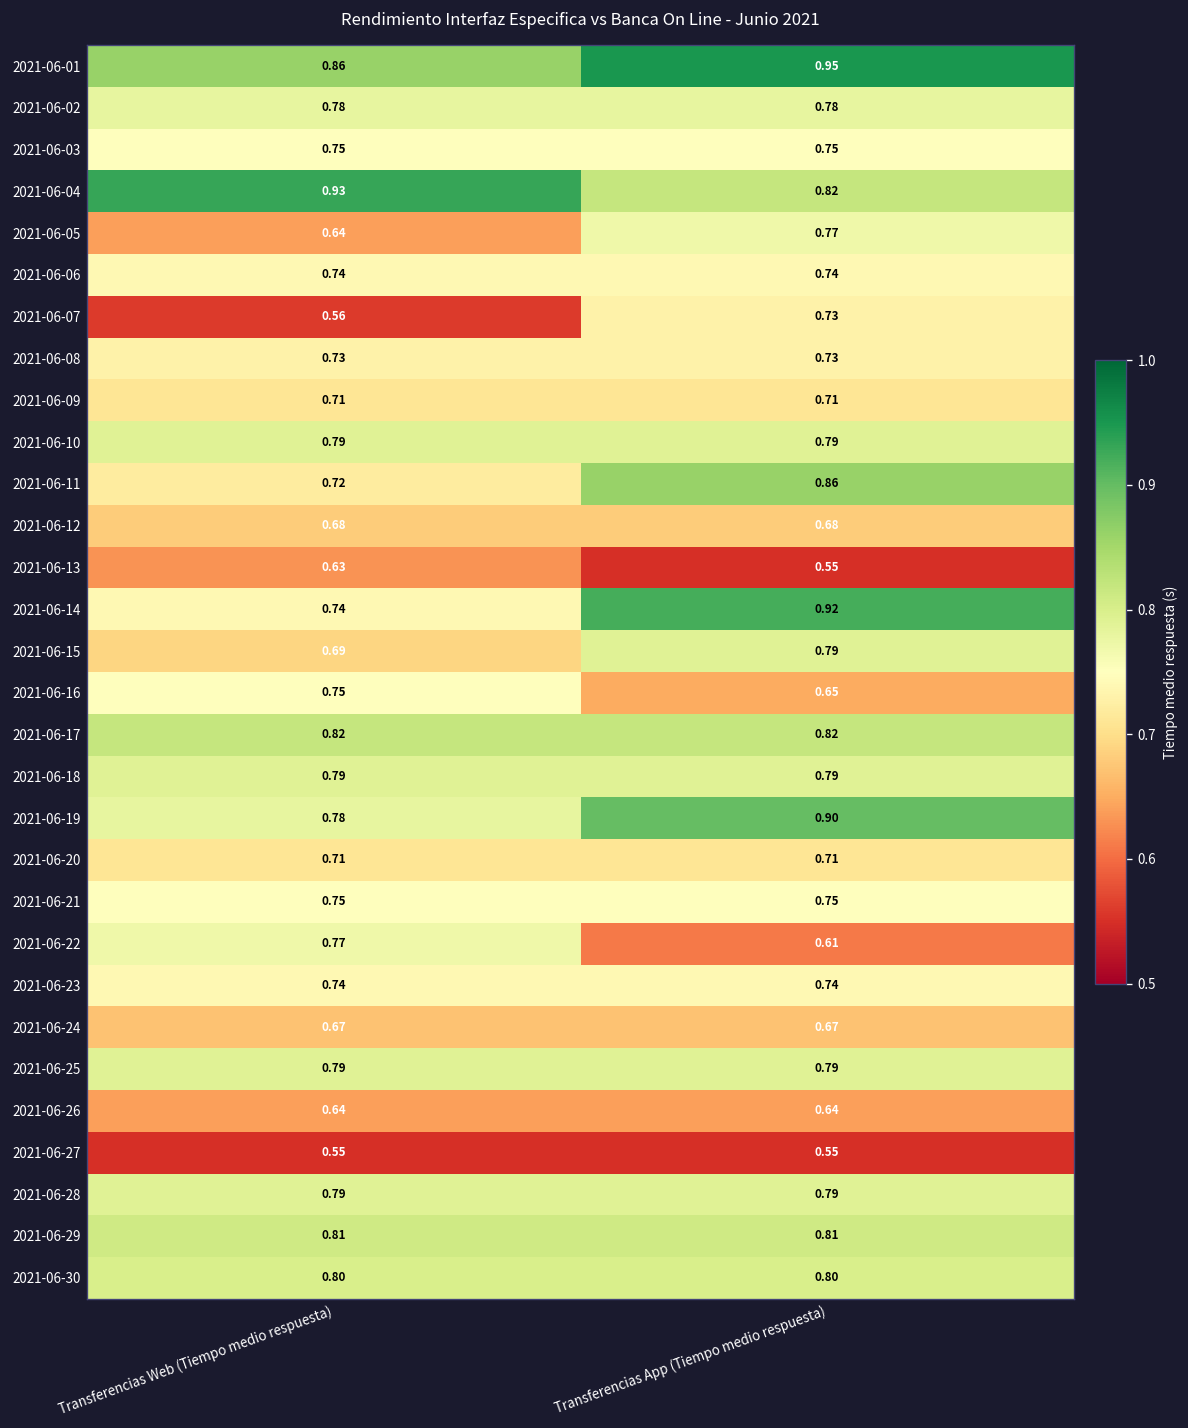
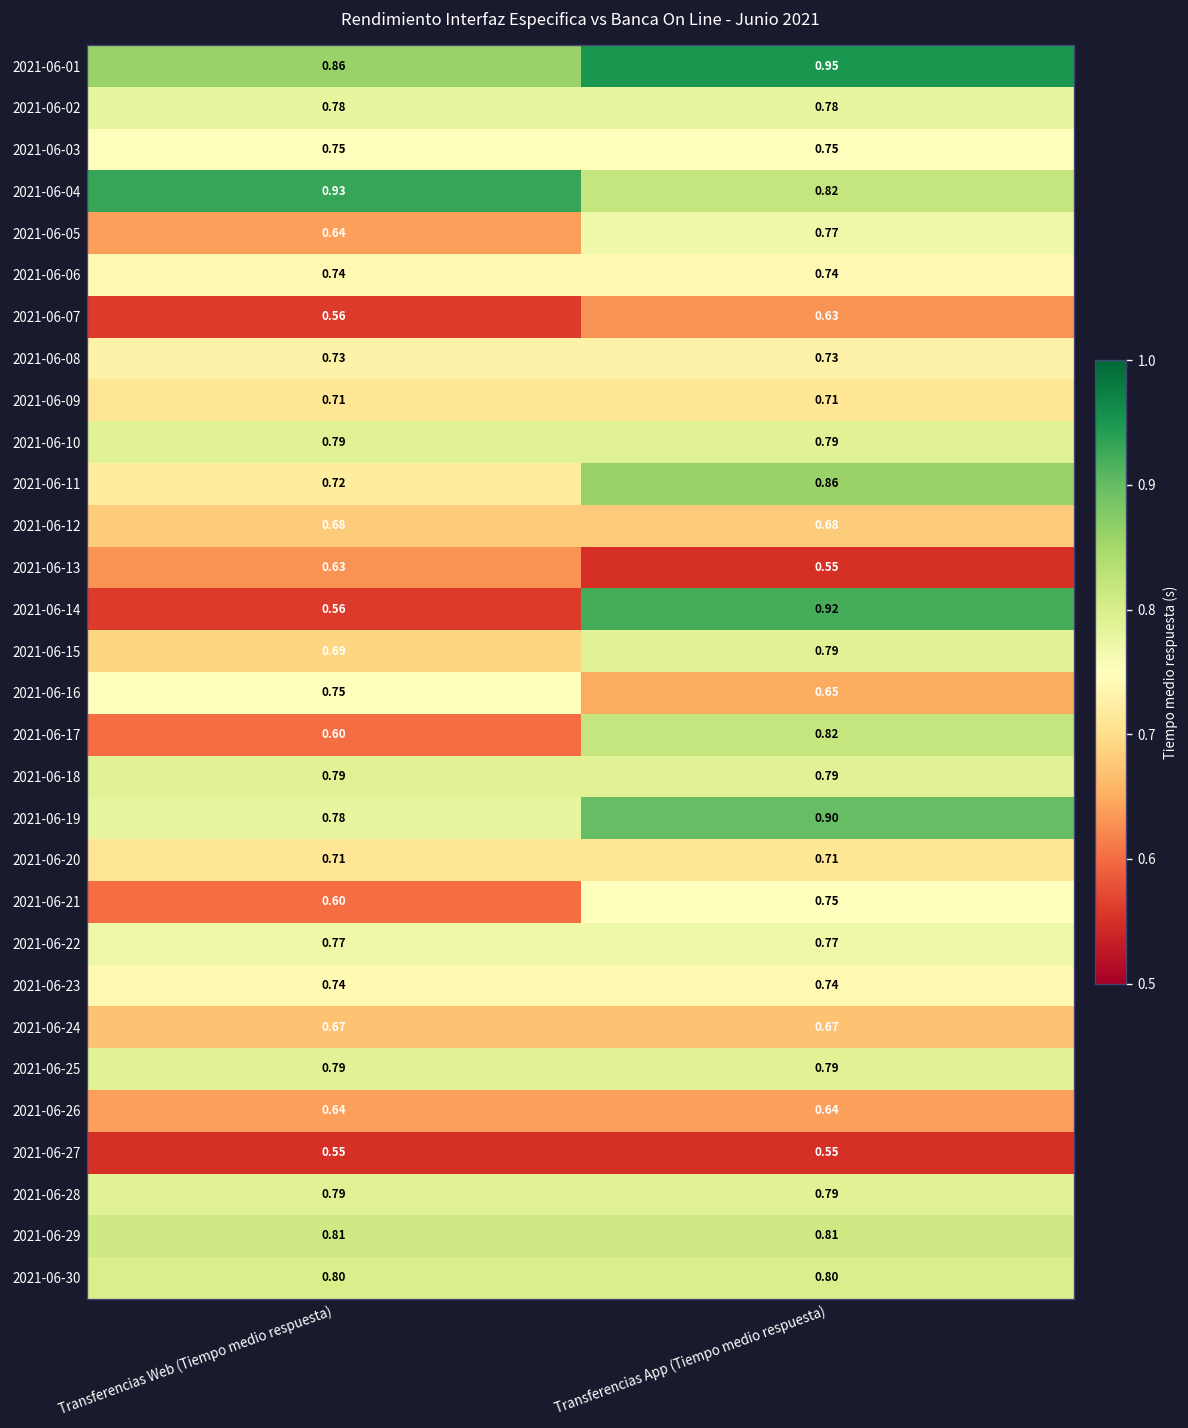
  {
    "2021-06-01": {
      "Transferencias Web (Tiempo medio respuesta)": 0.86,
      "Transferencias App (Tiempo medio respuesta)": 0.95
    },
    "2021-06-02": {
      "Transferencias Web (Tiempo medio respuesta)": 0.78,
      "Transferencias App (Tiempo medio respuesta)": 0.78
    },
    "2021-06-03": {
      "Transferencias Web (Tiempo medio respuesta)": 0.75,
      "Transferencias App (Tiempo medio respuesta)": 0.75
    },
    "2021-06-04": {
      "Transferencias Web (Tiempo medio respuesta)": 0.93,
      "Transferencias App (Tiempo medio respuesta)": 0.82
    },
    "2021-06-05": {
      "Transferencias Web (Tiempo medio respuesta)": 0.64,
      "Transferencias App (Tiempo medio respuesta)": 0.77
    },
    "2021-06-06": {
      "Transferencias Web (Tiempo medio respuesta)": 0.74,
      "Transferencias App (Tiempo medio respuesta)": 0.74
    },
    "2021-06-07": {
      "Transferencias Web (Tiempo medio respuesta)": 0.56,
-     "Transferencias App (Tiempo medio respuesta)": 0.73
+     "Transferencias App (Tiempo medio respuesta)": 0.63
    },
    "2021-06-08": {
      "Transferencias Web (Tiempo medio respuesta)": 0.73,
      "Transferencias App (Tiempo medio respuesta)": 0.73
    },
    "2021-06-09": {
      "Transferencias Web (Tiempo medio respuesta)": 0.71,
      "Transferencias App (Tiempo medio respuesta)": 0.71
    },
    "2021-06-10": {
      "Transferencias Web (Tiempo medio respuesta)": 0.79,
      "Transferencias App (Tiempo medio respuesta)": 0.79
    },
    "2021-06-11": {
      "Transferencias Web (Tiempo medio respuesta)": 0.72,
      "Transferencias App (Tiempo medio respuesta)": 0.86
    },
    "2021-06-12": {
      "Transferencias Web (Tiempo medio respuesta)": 0.68,
      "Transferencias App (Tiempo medio respuesta)": 0.68
    },
    "2021-06-13": {
      "Transferencias Web (Tiempo medio respuesta)": 0.63,
      "Transferencias App (Tiempo medio respuesta)": 0.55
    },
    "2021-06-14": {
-     "Transferencias Web (Tiempo medio respuesta)": 0.74,
+     "Transferencias Web (Tiempo medio respuesta)": 0.56,
      "Transferencias App (Tiempo medio respuesta)": 0.92
    },
    "2021-06-15": {
      "Transferencias Web (Tiempo medio respuesta)": 0.69,
      "Transferencias App (Tiempo medio respuesta)": 0.79
    },
    "2021-06-16": {
      "Transferencias Web (Tiempo medio respuesta)": 0.75,
      "Transferencias App (Tiempo medio respuesta)": 0.65
    },
    "2021-06-17": {
-     "Transferencias Web (Tiempo medio respuesta)": 0.82,
+     "Transferencias Web (Tiempo medio respuesta)": 0.60,
      "Transferencias App (Tiempo medio respuesta)": 0.82
    },
    "2021-06-18": {
      "Transferencias Web (Tiempo medio respuesta)": 0.79,
      "Transferencias App (Tiempo medio respuesta)": 0.79
    },
    "2021-06-19": {
      "Transferencias Web (Tiempo medio respuesta)": 0.78,
      "Transferencias App (Tiempo medio respuesta)": 0.90
    },
    "2021-06-20": {
      "Transferencias Web (Tiempo medio respuesta)": 0.71,
      "Transferencias App (Tiempo medio respuesta)": 0.71
    },
    "2021-06-21": {
-     "Transferencias Web (Tiempo medio respuesta)": 0.75,
+     "Transferencias Web (Tiempo medio respuesta)": 0.60,
      "Transferencias App (Tiempo medio respuesta)": 0.75
    },
    "2021-06-22": {
      "Transferencias Web (Tiempo medio respuesta)": 0.77,
-     "Transferencias App (Tiempo medio respuesta)": 0.61
+     "Transferencias App (Tiempo medio respuesta)": 0.77
    },
    "2021-06-23": {
      "Transferencias Web (Tiempo medio respuesta)": 0.74,
      "Transferencias App (Tiempo medio respuesta)": 0.74
    },
    "2021-06-24": {
      "Transferencias Web (Tiempo medio respuesta)": 0.67,
      "Transferencias App (Tiempo medio respuesta)": 0.67
    },
    "2021-06-25": {
      "Transferencias Web (Tiempo medio respuesta)": 0.79,
      "Transferencias App (Tiempo medio respuesta)": 0.79
    },
    "2021-06-26": {
      "Transferencias Web (Tiempo medio respuesta)": 0.64,
      "Transferencias App (Tiempo medio respuesta)": 0.64
    },
    "2021-06-27": {
      "Transferencias Web (Tiempo medio respuesta)": 0.55,
      "Transferencias App (Tiempo medio respuesta)": 0.55
    },
    "2021-06-28": {
      "Transferencias Web (Tiempo medio respuesta)": 0.79,
      "Transferencias App (Tiempo medio respuesta)": 0.79
    },
    "2021-06-29": {
      "Transferencias Web (Tiempo medio respuesta)": 0.81,
      "Transferencias App (Tiempo medio respuesta)": 0.81
    },
    "2021-06-30": {
      "Transferencias Web (Tiempo medio respuesta)": 0.80,
      "Transferencias App (Tiempo medio respuesta)": 0.80
    }
  }
